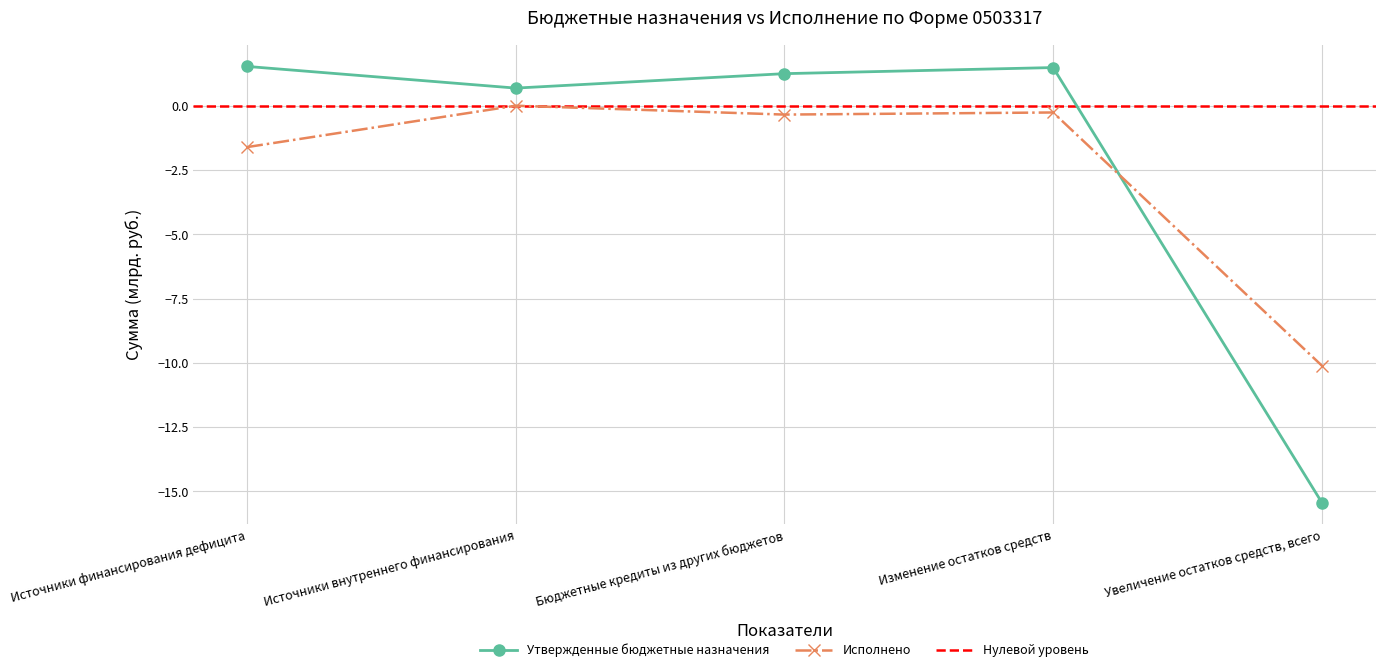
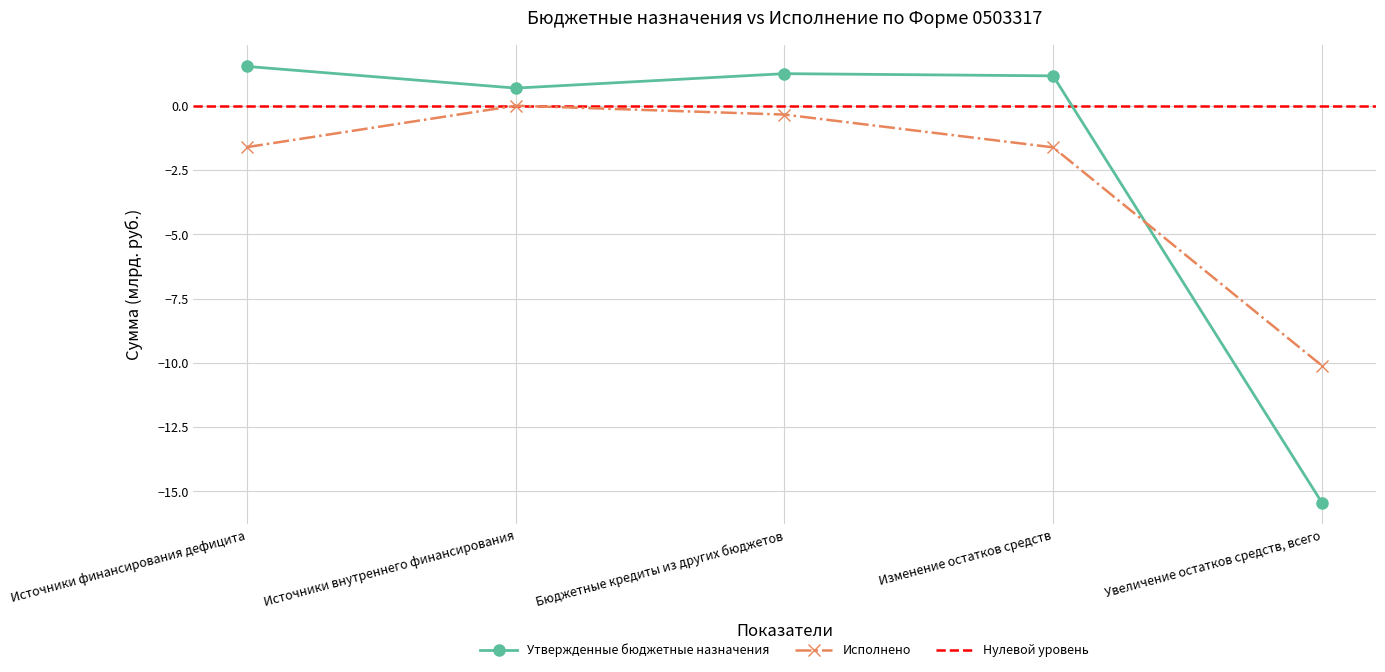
  {
    "Утвержденные бюджетные назначения": {
      "Источники финансирования дефицита": 1.5,
      "Источники внутреннего финансирования": 0.7,
      "Бюджетные кредиты из других бюджетов": 1.3,
-     "Изменение остатков средств": 1.5,
+     "Изменение остатков средств": 1.2,
      "Увеличение остатков средств, всего": -15.4
    },
    "Исполнено": {
      "Источники финансирования дефицита": -1.6,
      "Источники внутреннего финансирования": 0.0,
      "Бюджетные кредиты из других бюджетов": -0.3,
-     "Изменение остатков средств": -0.3,
+     "Изменение остатков средств": -1.6,
      "Увеличение остатков средств, всего": -10.1
    }
  }
